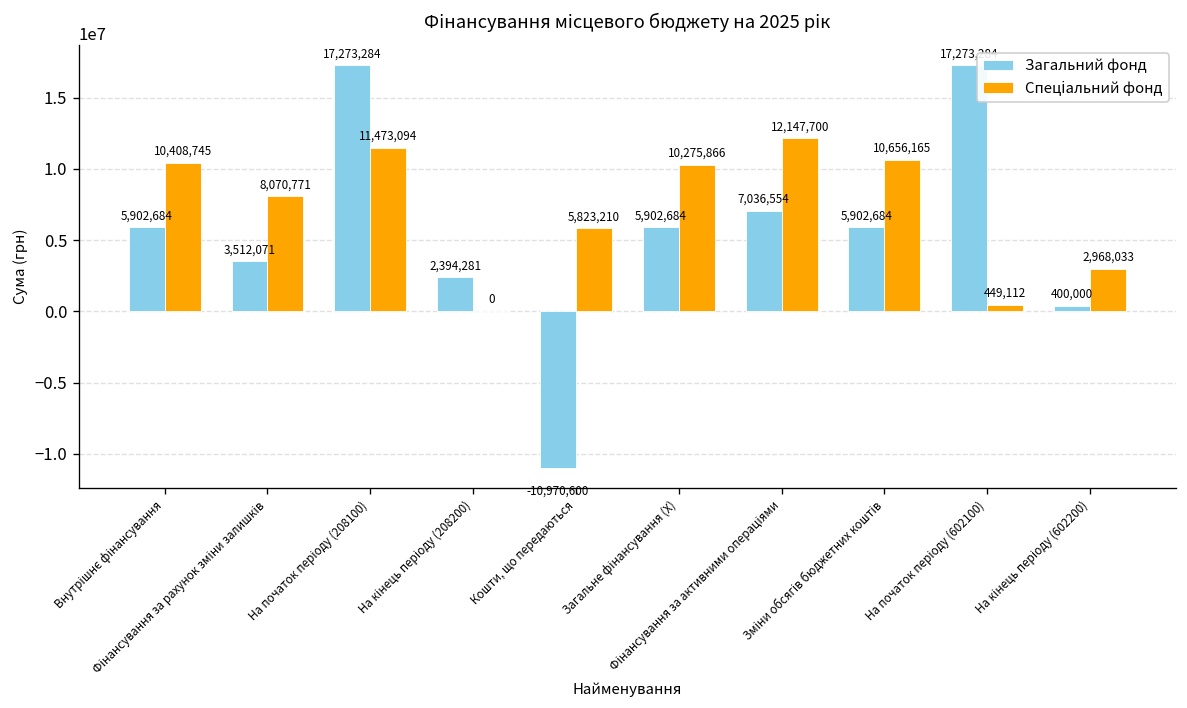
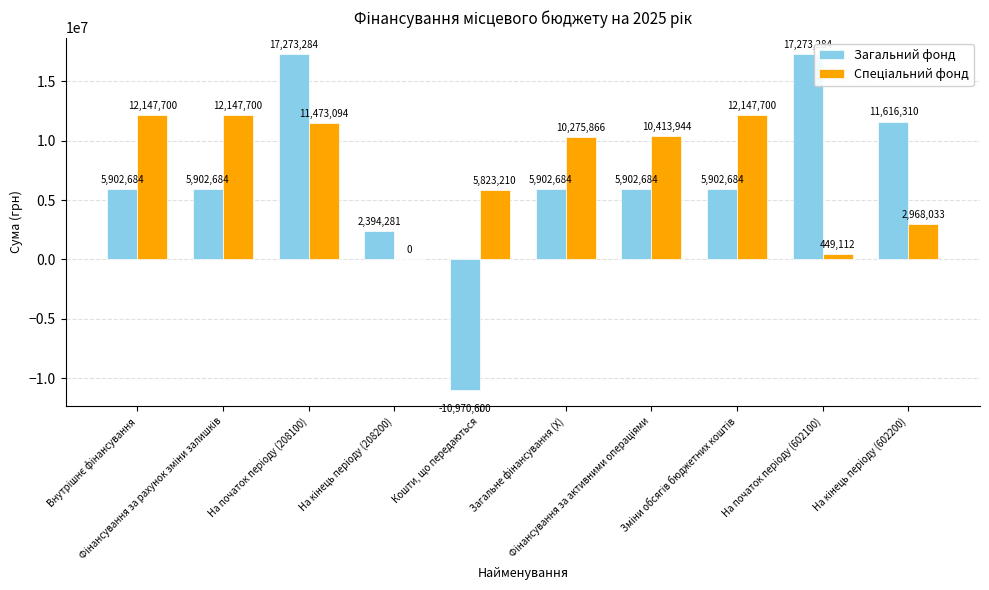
  {
    "Загальний фонд": {
      "Внутрішнє фінансування": "5,902,684",
-     "Фінансування за рахунок зміни залишків": "3,512,071",
+     "Фінансування за рахунок зміни залишків": "5,902,684",
      "На початок періоду (208100)": "17,273,284",
      "На кінець періоду (208200)": "2,394,281",
      "Кошти, що передаються": "-10,970,600",
      "Загальне фінансування (X)": "5,902,684",
-     "Фінансування за активними операціями": "7,036,554",
+     "Фінансування за активними операціями": "5,902,684",
      "Зміни обсягів бюджетних коштів": "5,902,684",
-     "На кінець періоду (602200)": "400,000"
+     "На кінець періоду (602200)": "11,616,310"
    },
    "Спеціальний фонд": {
-     "Внутрішнє фінансування": "10,408,745",
-     "Фінансування за рахунок зміни залишків": "8,070,771",
+     "Внутрішнє фінансування": "12,147,700",
+     "Фінансування за рахунок зміни залишків": "12,147,700",
      "На початок періоду (208100)": "11,473,094",
      "На кінець періоду (208200)": "0",
      "Кошти, що передаються": "5,823,210",
      "Загальне фінансування (X)": "10,275,866",
-     "Фінансування за активними операціями": "12,147,700",
-     "Зміни обсягів бюджетних коштів": "10,656,165",
+     "Фінансування за активними операціями": "10,413,944",
+     "Зміни обсягів бюджетних коштів": "12,147,700",
      "На початок періоду (602100)": "449,112",
      "На кінець періоду (602200)": "2,968,033"
    }
  }
